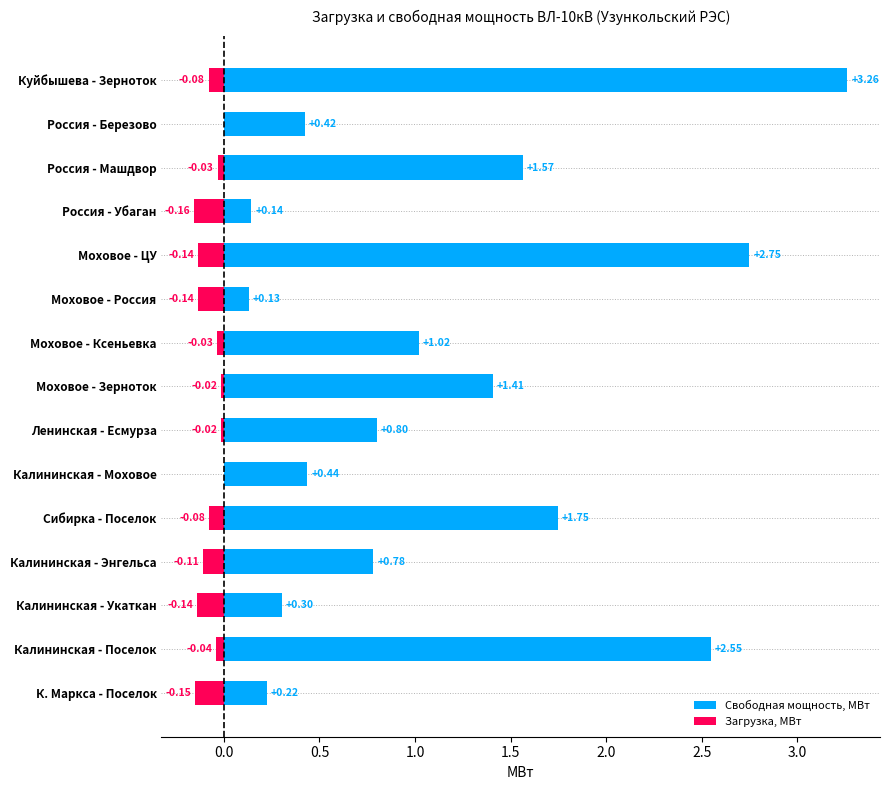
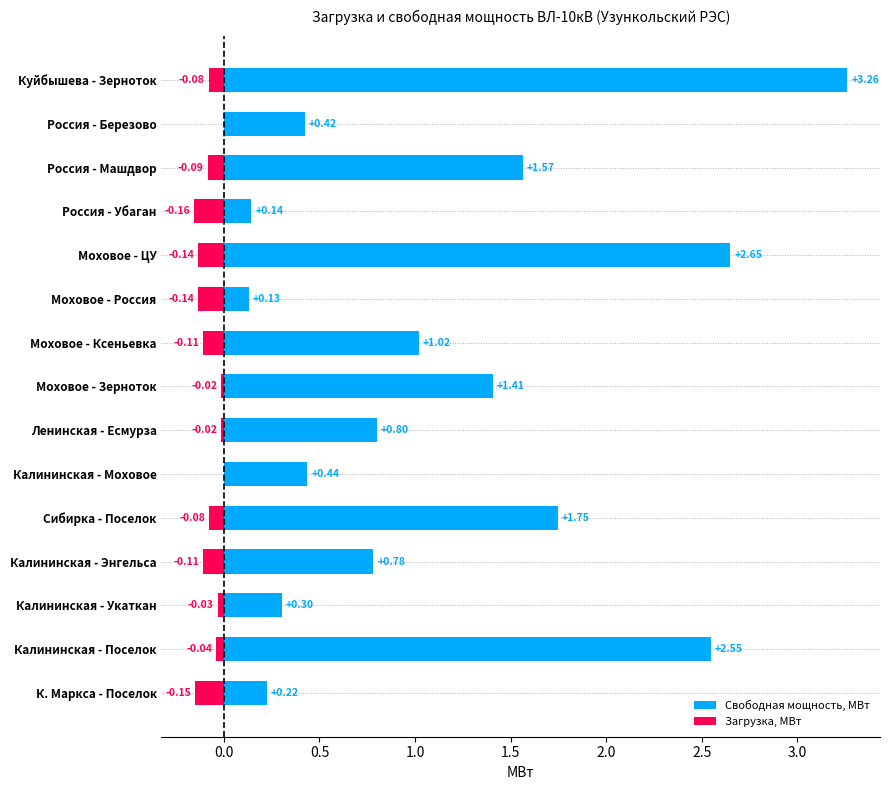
  {
    "Свободная мощность, МВт": {
      "Куйбышева - Зерноток": "+3.26",
      "Россия - Березово": "+0.42",
      "Россия - Машдвор": "+1.57",
      "Россия - Убаган": "+0.14",
-     "Моховое - ЦУ": "+2.75",
+     "Моховое - ЦУ": "+2.65",
      "Моховое - Россия": "+0.13",
      "Моховое - Ксеньевка": "+1.02",
      "Моховое - Зерноток": "+1.41",
      "Ленинская - Есмурза": "+0.80",
      "Калининская - Моховое": "+0.44",
      "Сибирка - Поселок": "+1.75",
      "Калининская - Энгельса": "+0.78",
      "Калининская - Укаткан": "+0.30",
      "Калининская - Поселок": "+2.55",
      "К. Маркса - Поселок": "+0.22"
    },
    "Загрузка, МВт": {
      "Куйбышева - Зерноток": "-0.08",
-     "Россия - Машдвор": "-0.03",
+     "Россия - Машдвор": "-0.09",
      "Россия - Убаган": "-0.16",
      "Моховое - ЦУ": "-0.14",
      "Моховое - Россия": "-0.14",
-     "Моховое - Ксеньевка": "-0.03",
+     "Моховое - Ксеньевка": "-0.11",
      "Моховое - Зерноток": "-0.02",
      "Ленинская - Есмурза": "-0.02",
      "Сибирка - Поселок": "-0.08",
      "Калининская - Энгельса": "-0.11",
-     "Калининская - Укаткан": "-0.14",
+     "Калининская - Укаткан": "-0.03",
      "Калининская - Поселок": "-0.04",
      "К. Маркса - Поселок": "-0.15"
    }
  }
